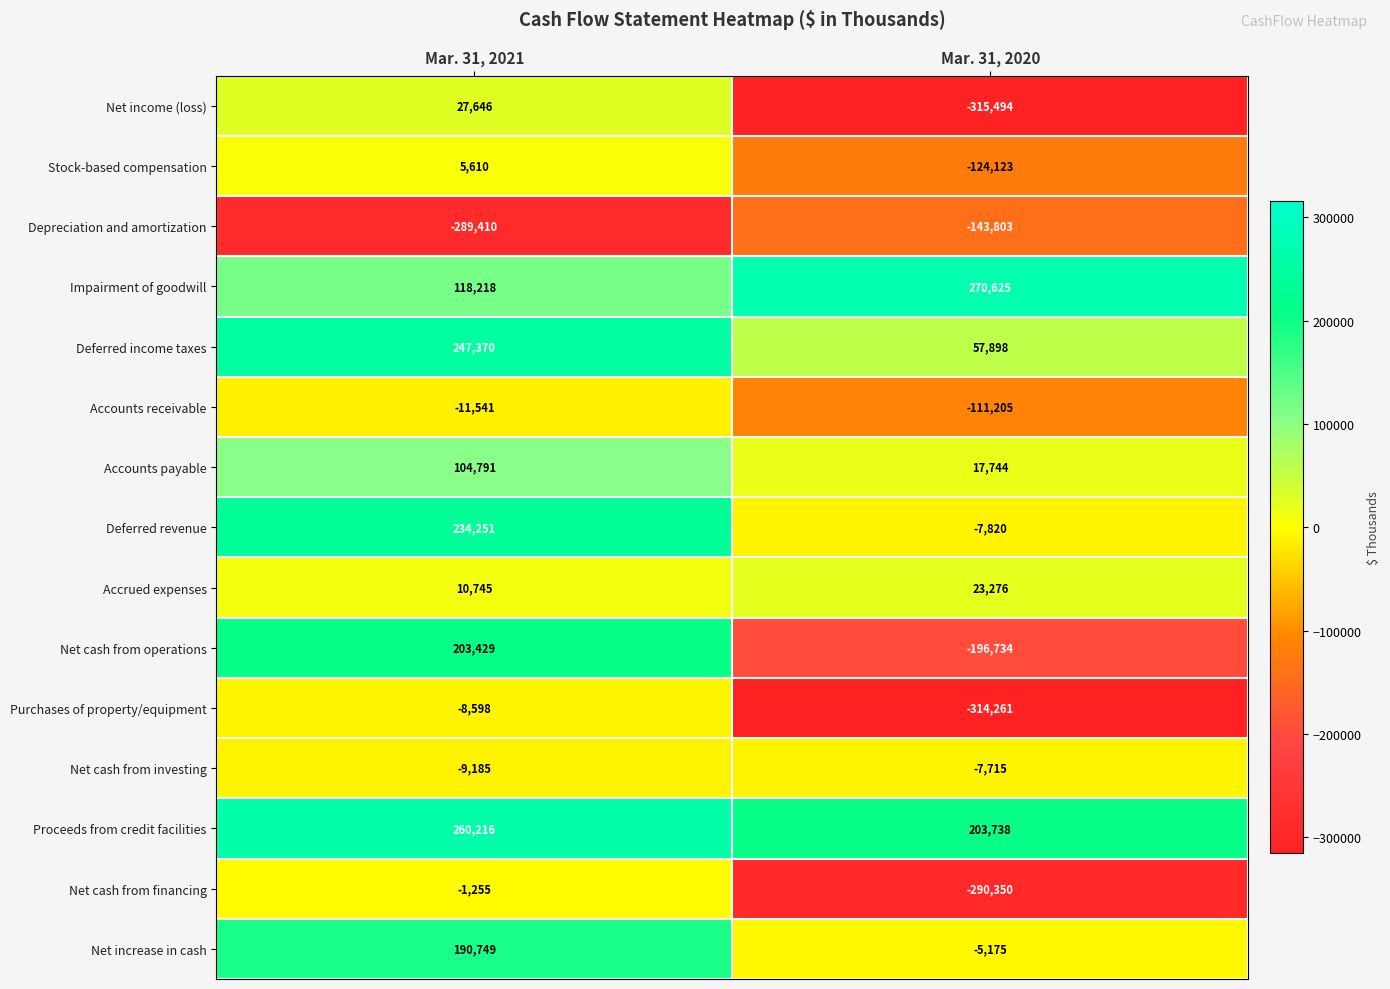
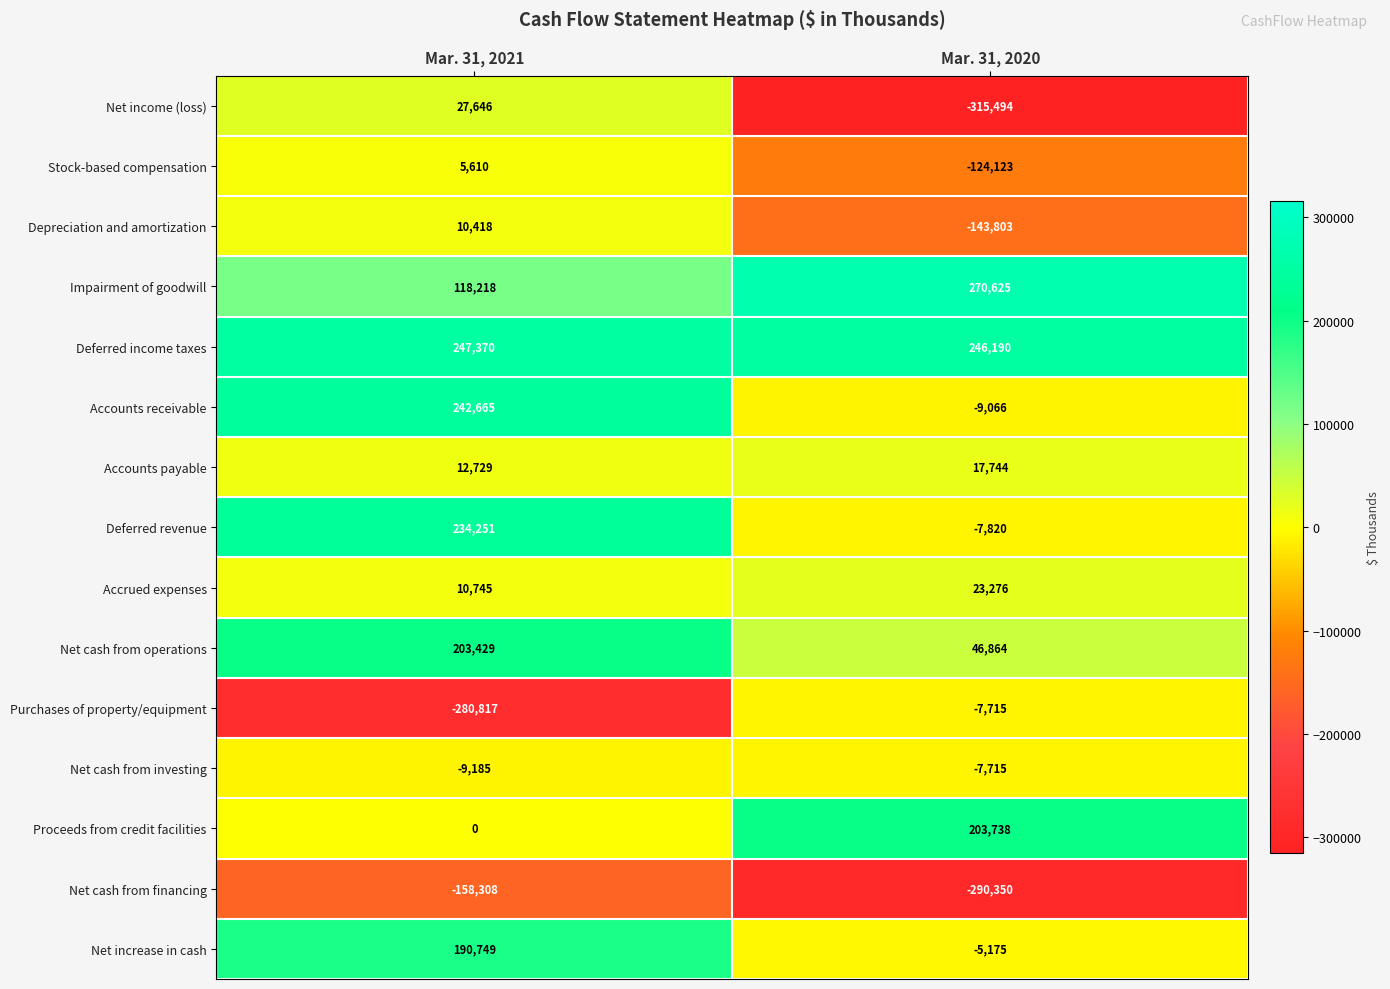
  {
    "Net income (loss)": {
      "Mar. 31, 2021": "27,646",
      "Mar. 31, 2020": "-315,494"
    },
    "Stock-based compensation": {
      "Mar. 31, 2021": "5,610",
      "Mar. 31, 2020": "-124,123"
    },
    "Depreciation and amortization": {
-     "Mar. 31, 2021": "-289,410",
+     "Mar. 31, 2021": "10,418",
      "Mar. 31, 2020": "-143,803"
    },
    "Impairment of goodwill": {
      "Mar. 31, 2021": "118,218",
      "Mar. 31, 2020": "270,625"
    },
    "Deferred income taxes": {
      "Mar. 31, 2021": "247,370",
-     "Mar. 31, 2020": "57,898"
+     "Mar. 31, 2020": "246,190"
    },
    "Accounts receivable": {
-     "Mar. 31, 2021": "-11,541",
-     "Mar. 31, 2020": "-111,205"
+     "Mar. 31, 2021": "242,665",
+     "Mar. 31, 2020": "-9,066"
    },
    "Accounts payable": {
-     "Mar. 31, 2021": "104,791",
+     "Mar. 31, 2021": "12,729",
      "Mar. 31, 2020": "17,744"
    },
    "Deferred revenue": {
      "Mar. 31, 2021": "234,251",
      "Mar. 31, 2020": "-7,820"
    },
    "Accrued expenses": {
      "Mar. 31, 2021": "10,745",
      "Mar. 31, 2020": "23,276"
    },
    "Net cash from operations": {
      "Mar. 31, 2021": "203,429",
-     "Mar. 31, 2020": "-196,734"
+     "Mar. 31, 2020": "46,864"
    },
    "Purchases of property/equipment": {
-     "Mar. 31, 2021": "-8,598",
-     "Mar. 31, 2020": "-314,261"
+     "Mar. 31, 2021": "-280,817",
+     "Mar. 31, 2020": "-7,715"
    },
    "Net cash from investing": {
      "Mar. 31, 2021": "-9,185",
      "Mar. 31, 2020": "-7,715"
    },
    "Proceeds from credit facilities": {
-     "Mar. 31, 2021": "260,216",
+     "Mar. 31, 2021": "0",
      "Mar. 31, 2020": "203,738"
    },
    "Net cash from financing": {
-     "Mar. 31, 2021": "-1,255",
+     "Mar. 31, 2021": "-158,308",
      "Mar. 31, 2020": "-290,350"
    },
    "Net increase in cash": {
      "Mar. 31, 2021": "190,749",
      "Mar. 31, 2020": "-5,175"
    }
  }
